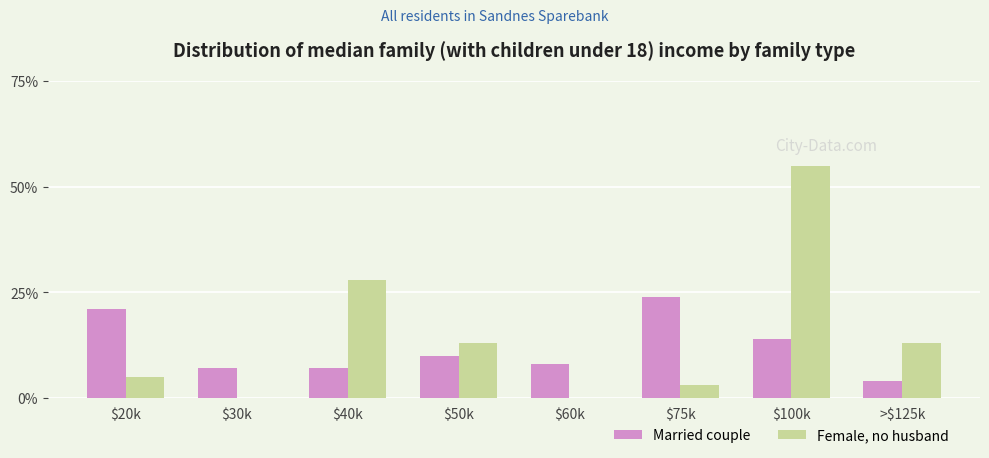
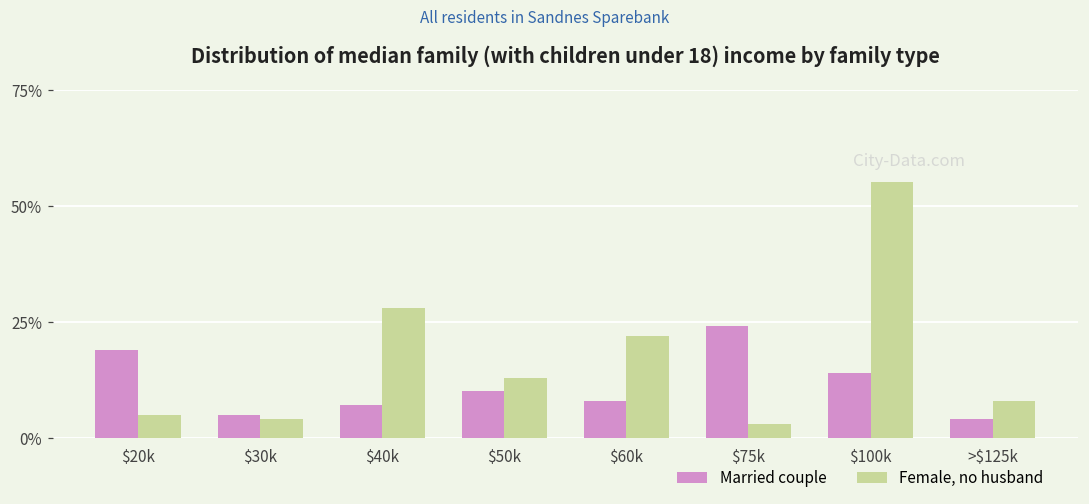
  {
    "Married couple": {
-     "$20k": "21%",
-     "$30k": "7%",
+     "$20k": "19%",
+     "$30k": "5%",
      "$40k": "7%",
      "$50k": "10%",
      "$60k": "8%",
      "$75k": "24%",
      "$100k": "14%",
      ">$125k": "4%"
    },
    "Female, no husband": {
      "$20k": "5%",
-     "$30k": "0%",
+     "$30k": "4%",
      "$40k": "28%",
      "$50k": "13%",
-     "$60k": "0%",
+     "$60k": "22%",
      "$75k": "3%",
      "$100k": "55%",
-     ">$125k": "13%"
+     ">$125k": "8%"
    }
  }
